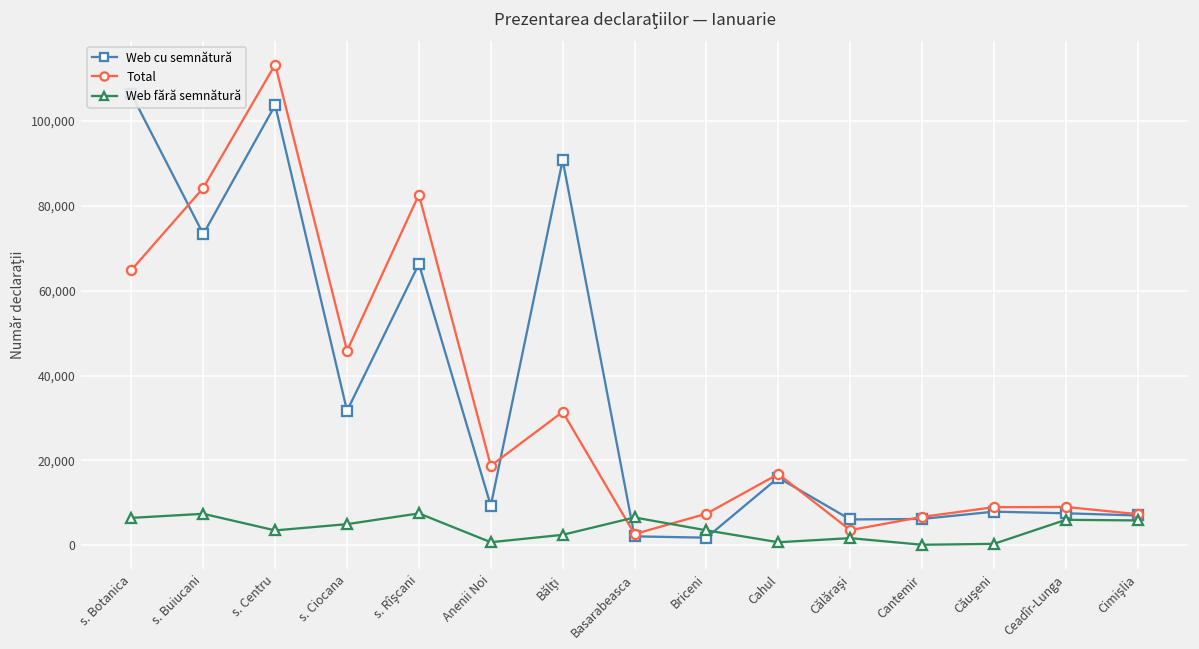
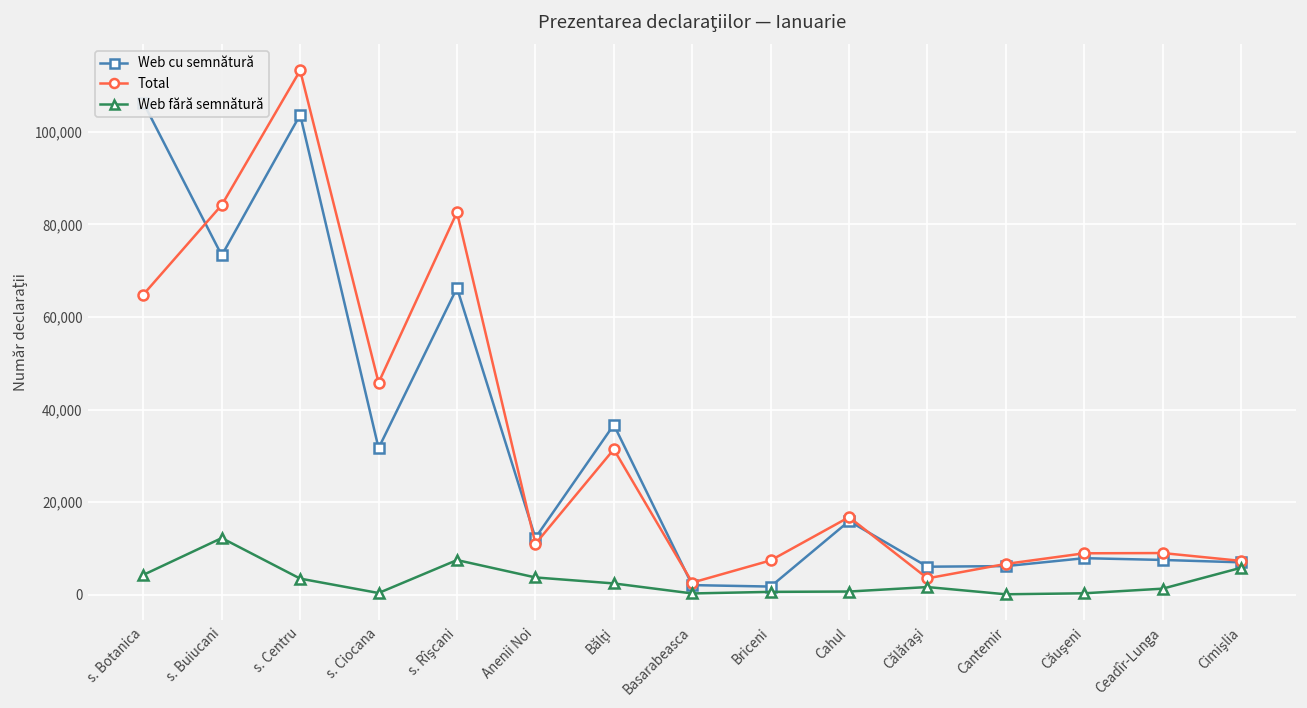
  {
    "Web cu semnătură": {
      "s. Buiucani": "73,000",
      "s. Centru": "104,000",
      "s. Ciocana": "32,000",
      "s. Rîşcani": "66,000",
-     "Anenii Noi": "9,000",
-     "Bălţi": "91,000",
+     "Anenii Noi": "12,000",
+     "Bălţi": "37,000",
      "Briceni": "2,000",
      "Cahul": "16,000",
      "Călăraşi": "6,000",
      "Căuşeni": "8,000",
      "Ceadîr-Lunga": "8,000"
    },
    "Total": {
      "s. Botanica": "65,000",
      "s. Buiucani": "84,000",
      "s. Centru": "113,000",
      "s. Ciocana": "46,000",
      "s. Rîşcani": "83,000",
-     "Anenii Noi": "19,000",
+     "Anenii Noi": "11,000",
      "Bălţi": "31,000",
      "Briceni": "7,000",
      "Cahul": "17,000",
      "Călăraşi": "4,000",
      "Căuşeni": "9,000",
      "Ceadîr-Lunga": "9,000"
    },
    "Web fără semnătură": {
-     "s. Botanica": "6,000",
-     "s. Buiucani": "7,000",
+     "s. Botanica": "4,000",
+     "s. Buiucani": "12,000",
      "s. Centru": "4,000",
-     "s. Ciocana": "5,000",
+     "s. Ciocana": "0",
      "s. Rîşcani": "8,000",
-     "Anenii Noi": "1,000",
+     "Anenii Noi": "4,000",
      "Bălţi": "2,000",
-     "Basarabeasca": "7,000",
-     "Briceni": "4,000",
+     "Basarabeasca": "0",
+     "Briceni": "1,000",
      "Cahul": "1,000",
      "Călăraşi": "2,000",
      "Cantemir": "0",
      "Căuşeni": "0",
-     "Ceadîr-Lunga": "6,000",
+     "Ceadîr-Lunga": "1,000",
      "Cimişlia": "6,000"
    }
  }
